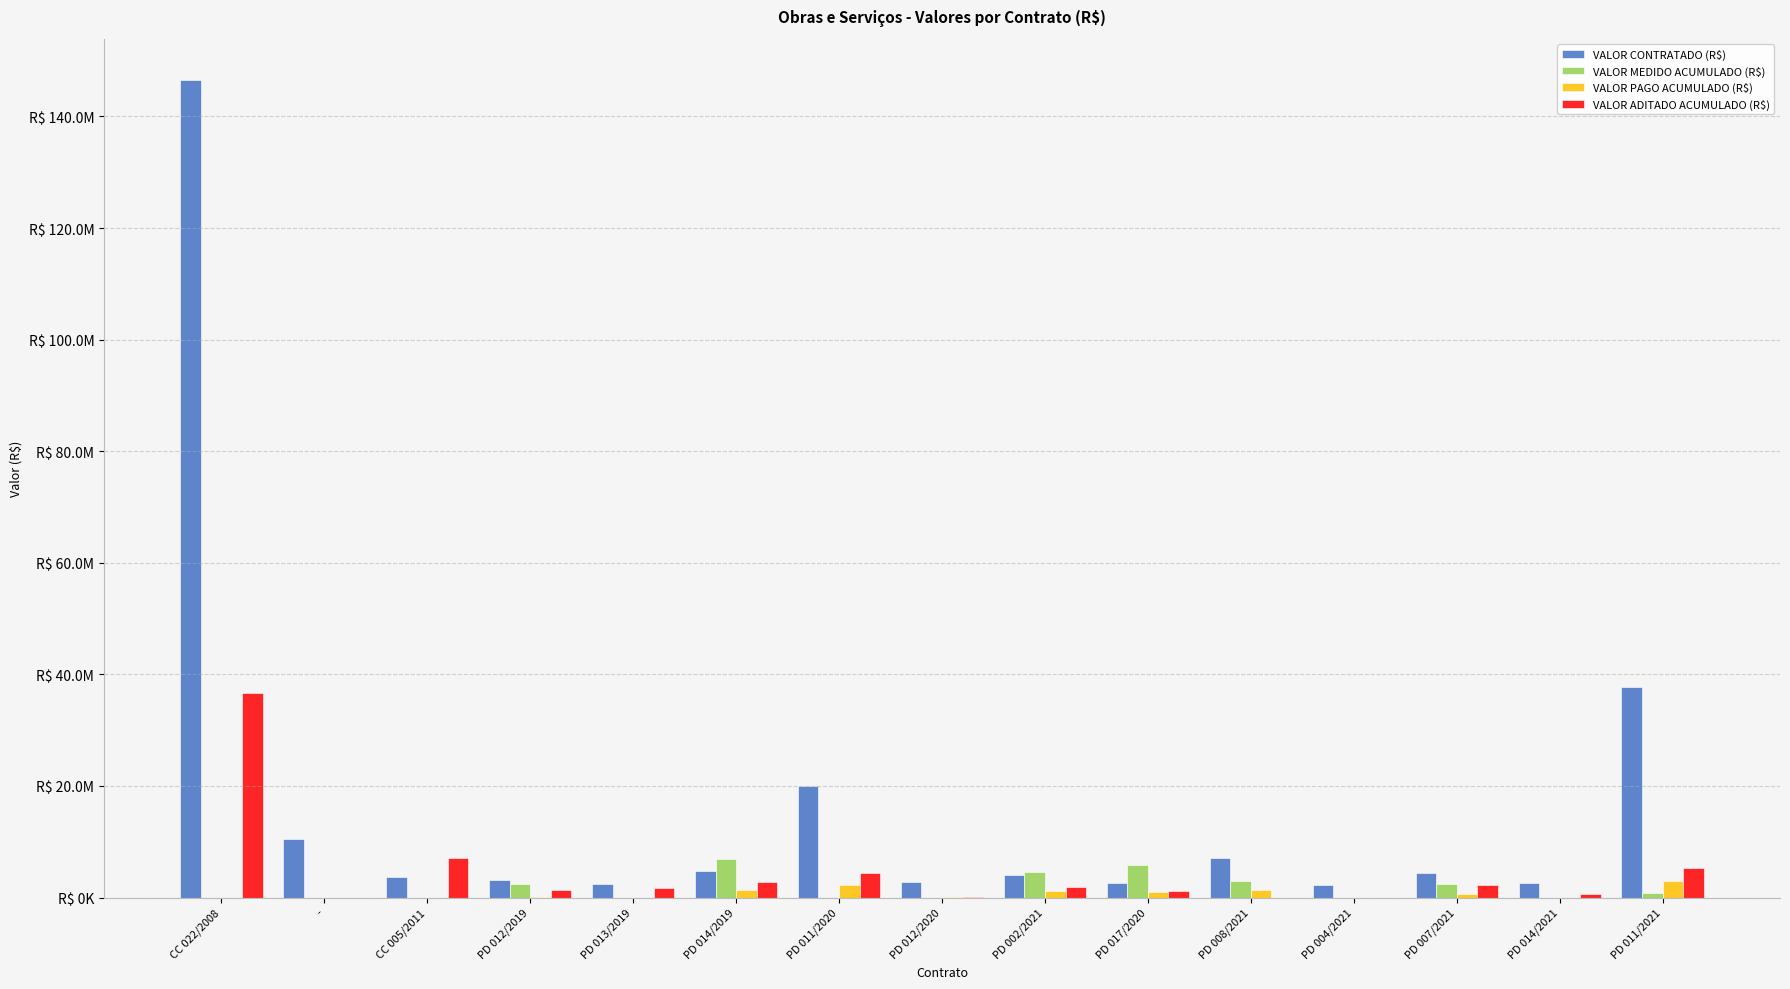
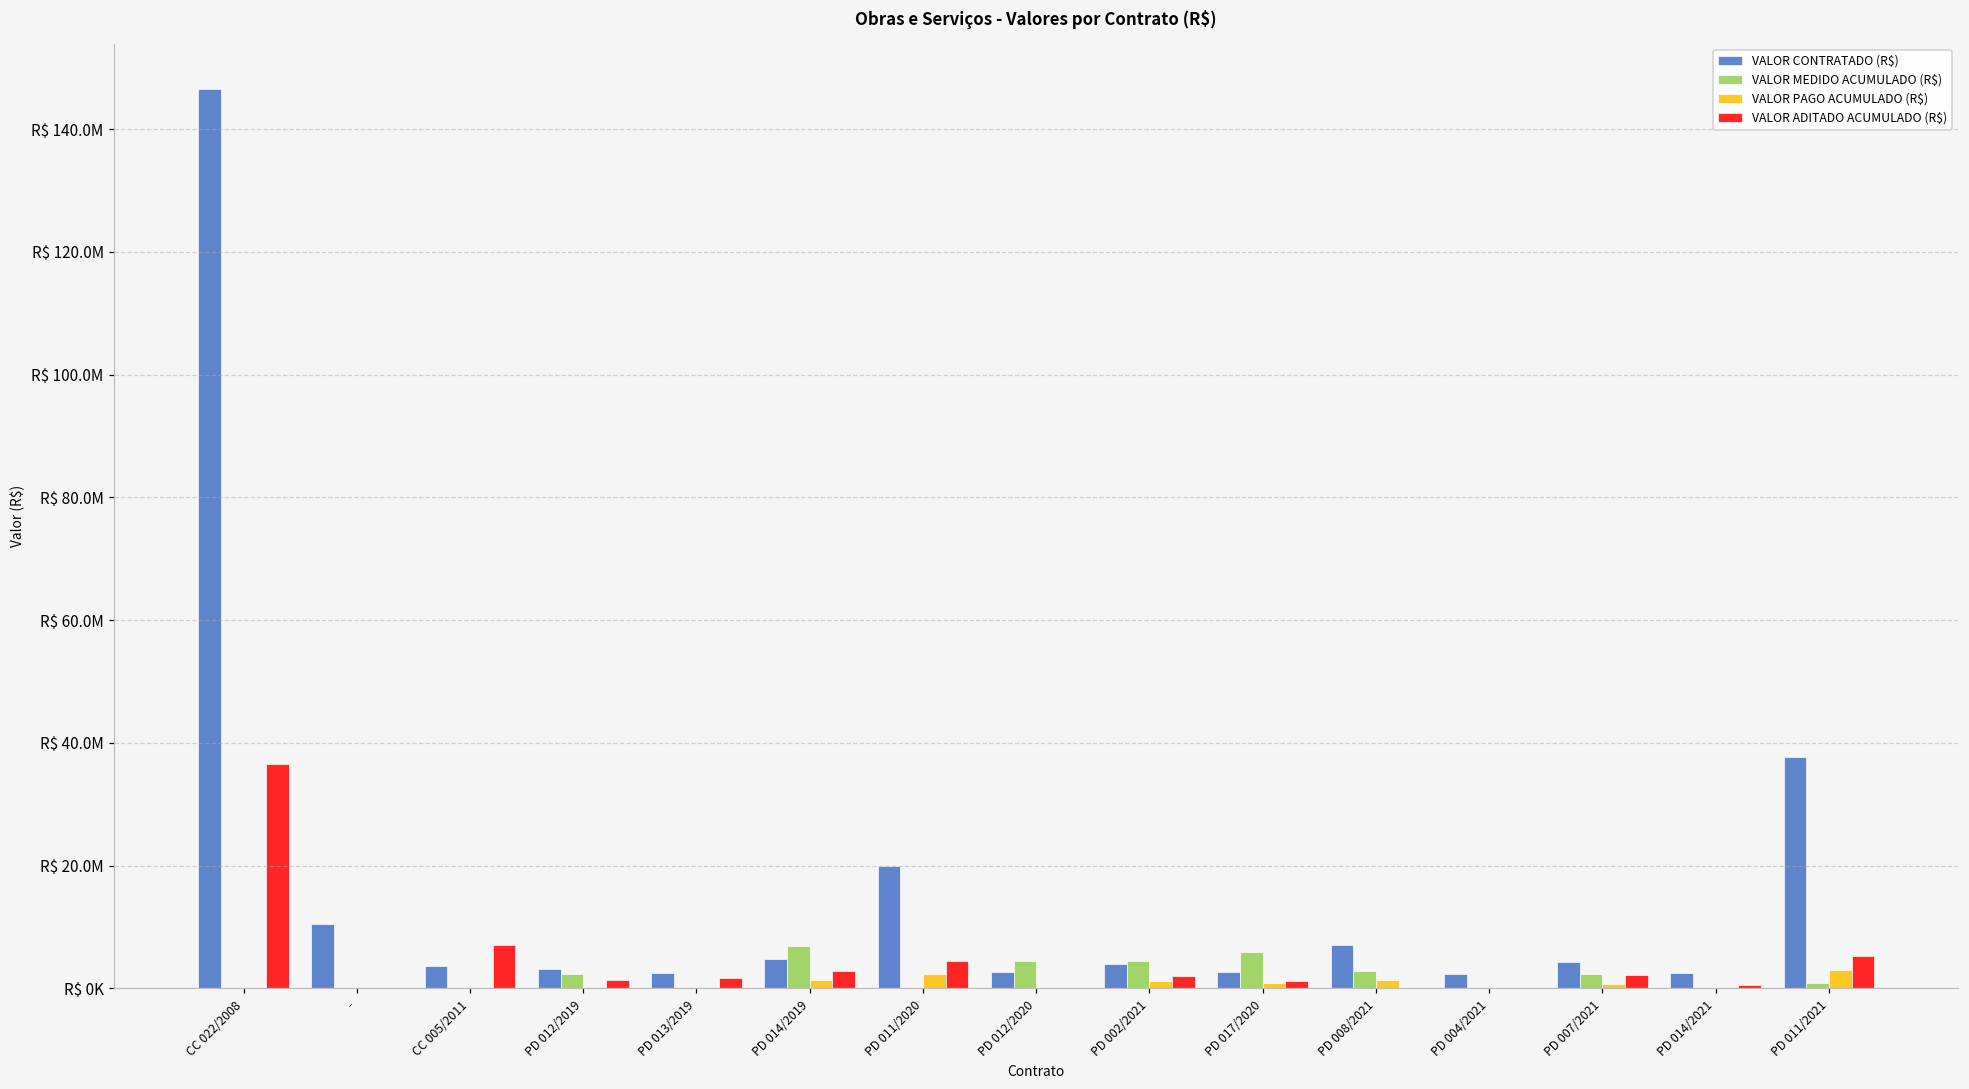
  {
    "VALOR CONTRATADO (R$)": {
      "CC 022/2008": "R$ 147000000",
      "-": "R$ 11000000",
      "CC 005/2011": "R$ 4000000",
      "PD 012/2019": "R$ 3000000",
      "PD 013/2019": "R$ 2000000",
      "PD 014/2019": "R$ 5000000",
      "PD 011/2020": "R$ 20000000",
      "PD 012/2020": "R$ 3000000",
      "PD 002/2021": "R$ 4000000",
      "PD 017/2020": "R$ 3000000",
      "PD 008/2021": "R$ 7000000",
      "PD 004/2021": "R$ 2000000",
      "PD 007/2021": "R$ 4000000",
      "PD 014/2021": "R$ 3000000",
      "PD 011/2021": "R$ 38000000"
    },
    "VALOR MEDIDO ACUMULADO (R$)": {
      "CC 022/2008": "R$ 0",
      "-": "R$ 0",
      "CC 005/2011": "R$ 0",
      "PD 012/2019": "R$ 2000000",
      "PD 013/2019": "R$ 0",
      "PD 014/2019": "R$ 7000000",
      "PD 011/2020": "R$ 0",
-     "PD 012/2020": "R$ 0",
+     "PD 012/2020": "R$ 4000000",
      "PD 002/2021": "R$ 4000000",
      "PD 017/2020": "R$ 6000000",
      "PD 008/2021": "R$ 3000000",
      "PD 004/2021": "R$ 0",
      "PD 007/2021": "R$ 2000000",
      "PD 014/2021": "R$ 0",
      "PD 011/2021": "R$ 1000000"
    },
    "VALOR PAGO ACUMULADO (R$)": {
      "CC 022/2008": "R$ 0",
      "-": "R$ 0",
      "CC 005/2011": "R$ 0",
      "PD 013/2019": "R$ 0",
      "PD 014/2019": "R$ 1000000",
      "PD 011/2020": "R$ 2000000",
      "PD 002/2021": "R$ 1000000",
      "PD 017/2020": "R$ 1000000",
      "PD 008/2021": "R$ 1000000",
      "PD 004/2021": "R$ 0",
      "PD 007/2021": "R$ 1000000",
      "PD 014/2021": "R$ 0",
      "PD 011/2021": "R$ 3000000"
    },
    "VALOR ADITADO ACUMULADO (R$)": {
      "CC 022/2008": "R$ 37000000",
      "-": "R$ 0",
      "CC 005/2011": "R$ 7000000",
      "PD 012/2019": "R$ 1000000",
      "PD 013/2019": "R$ 2000000",
      "PD 014/2019": "R$ 3000000",
      "PD 011/2020": "R$ 4000000",
      "PD 002/2021": "R$ 2000000",
      "PD 017/2020": "R$ 1000000",
      "PD 008/2021": "R$ 0",
      "PD 004/2021": "R$ 0",
      "PD 007/2021": "R$ 2000000",
      "PD 014/2021": "R$ 1000000",
      "PD 011/2021": "R$ 5000000"
    }
  }
